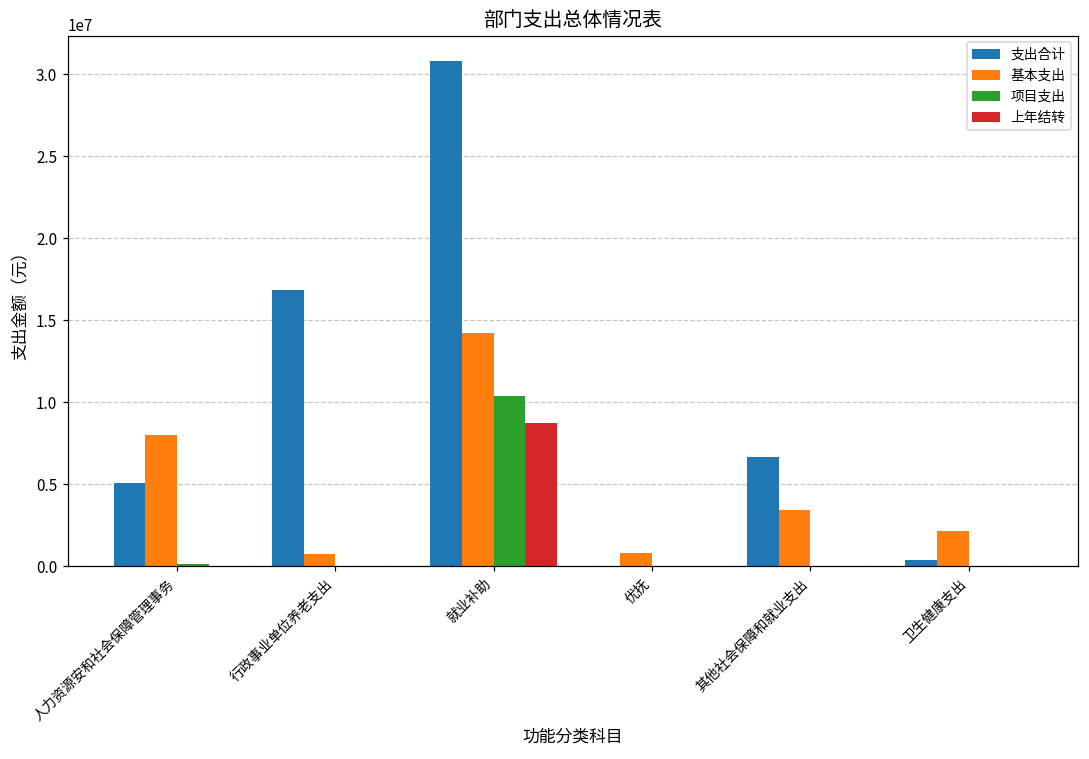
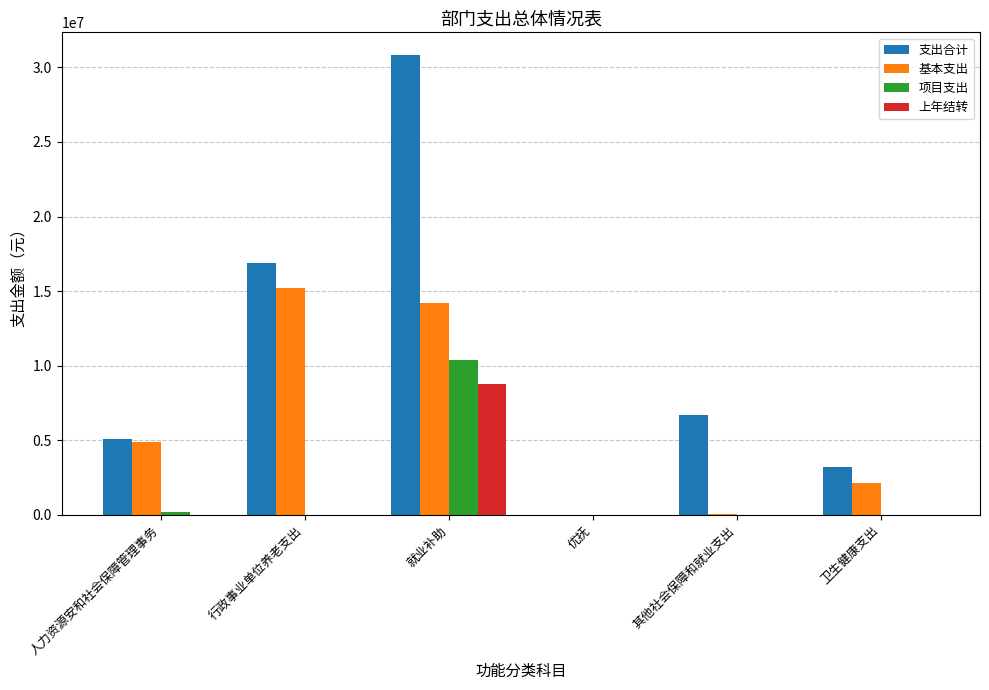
  {
    "支出合计": {
      "人力资源安和社会保障管理事务": 5100000,
      "行政事业单位养老支出": 16900000,
      "就业补助": 30800000,
      "其他社会保障和就业支出": 6700000,
-     "卫生健康支出": 400000
+     "卫生健康支出": 3200000
    },
    "基本支出": {
-     "人力资源安和社会保障管理事务": 8000000,
-     "行政事业单位养老支出": 700000,
+     "人力资源安和社会保障管理事务": 4900000,
+     "行政事业单位养老支出": 15200000,
      "就业补助": 14200000,
-     "优抚": 800000,
-     "其他社会保障和就业支出": 3400000,
+     "优抚": 0,
+     "其他社会保障和就业支出": 0,
      "卫生健康支出": 2200000
    },
    "项目支出": {
      "行政事业单位养老支出": 0,
      "就业补助": 10400000,
      "优抚": 0,
      "其他社会保障和就业支出": 0,
      "卫生健康支出": 0
    },
    "上年结转": {
      "人力资源安和社会保障管理事务": 0,
      "行政事业单位养老支出": 0,
      "就业补助": 8700000,
      "优抚": 0,
      "其他社会保障和就业支出": 0,
      "卫生健康支出": 0
    }
  }
